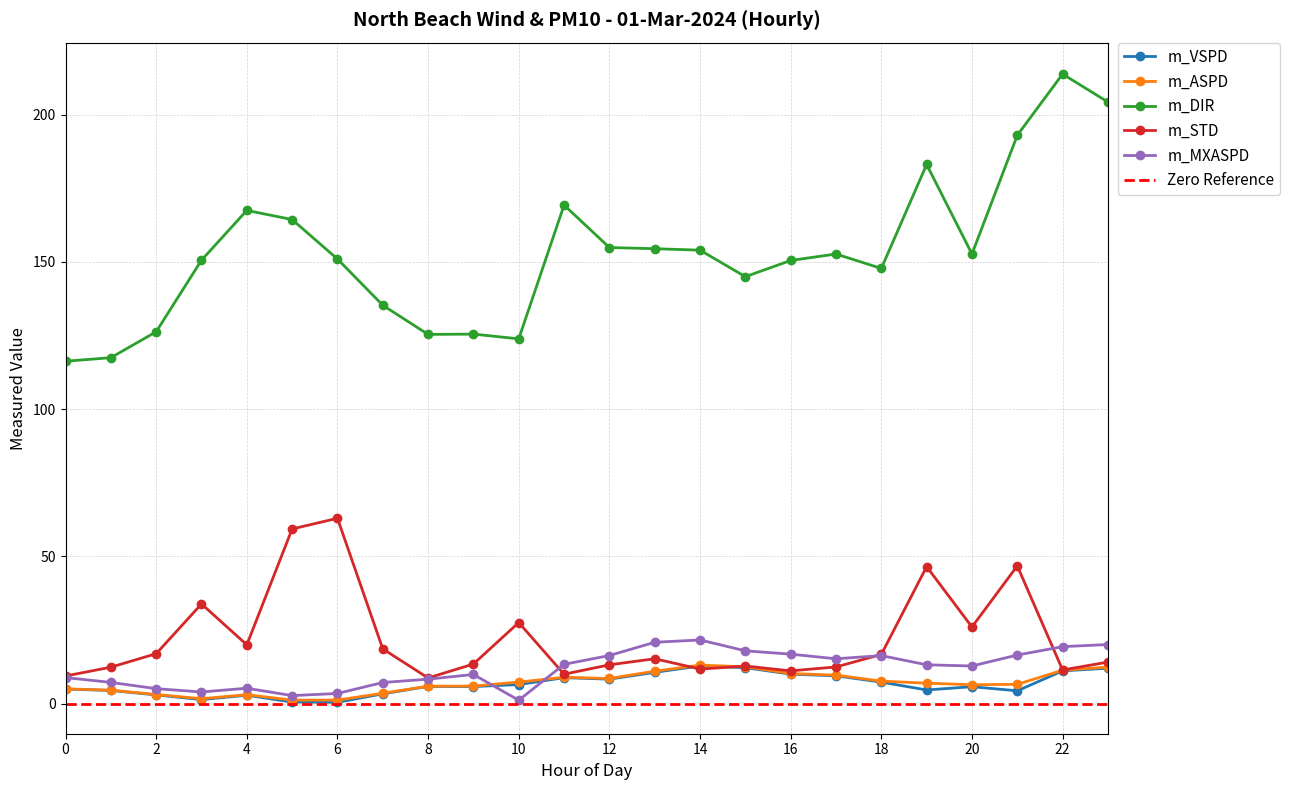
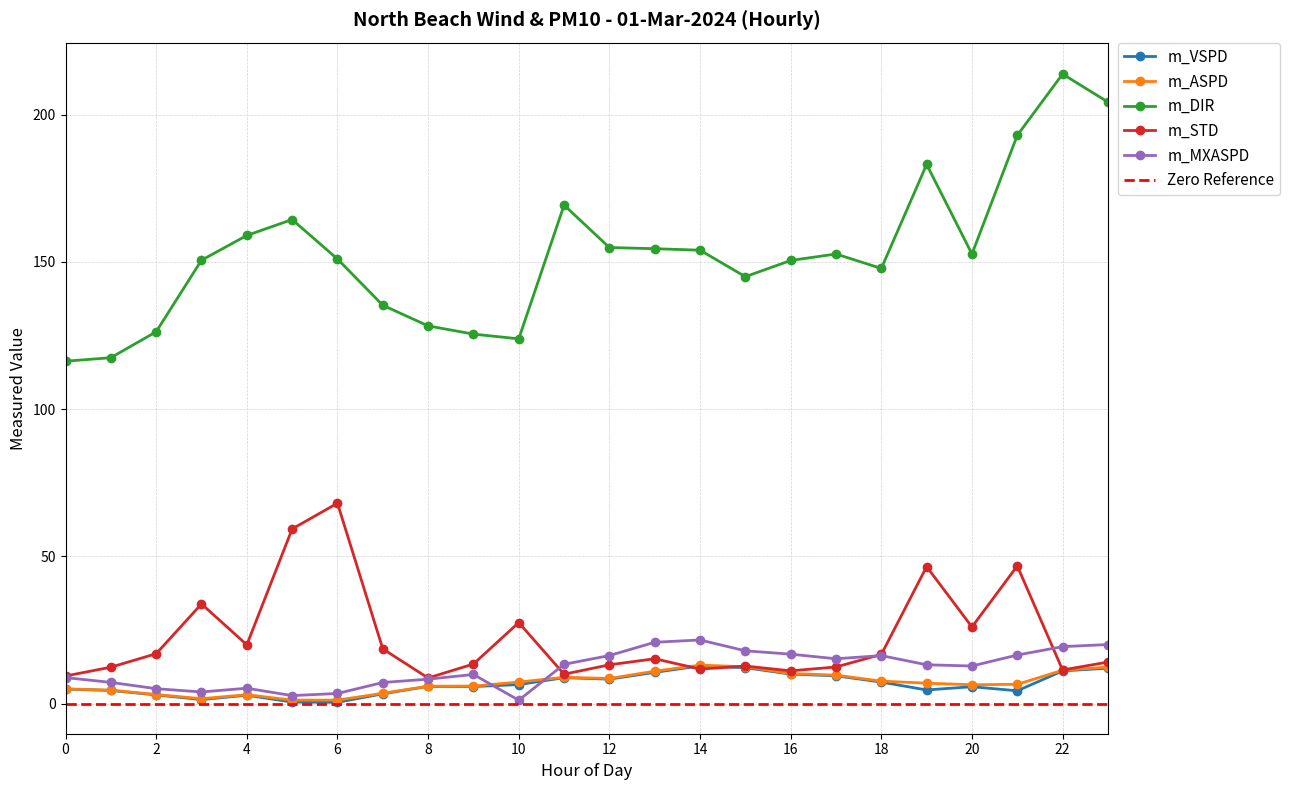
  {
    "m_DIR": {
      "0": 116,
      "2": 126,
-     "4": 168,
+     "4": 159,
      "6": 151,
-     "8": 125,
+     "8": 128,
      "10": 124,
      "12": 155,
      "14": 154,
      "16": 151,
      "18": 148,
      "20": 153,
      "22": 214
    },
    "m_STD": {
      "2": 17,
      "4": 20,
-     "6": 63,
+     "6": 68,
      "10": 28,
      "12": 13,
      "14": 12,
      "16": 11,
      "20": 26
    },
    "m_MXASPD": {
      "2": 5,
      "4": 5,
      "6": 3,
      "10": 1,
      "12": 16,
      "14": 22,
      "16": 17,
      "20": 13,
      "22": 19
    }
  }
